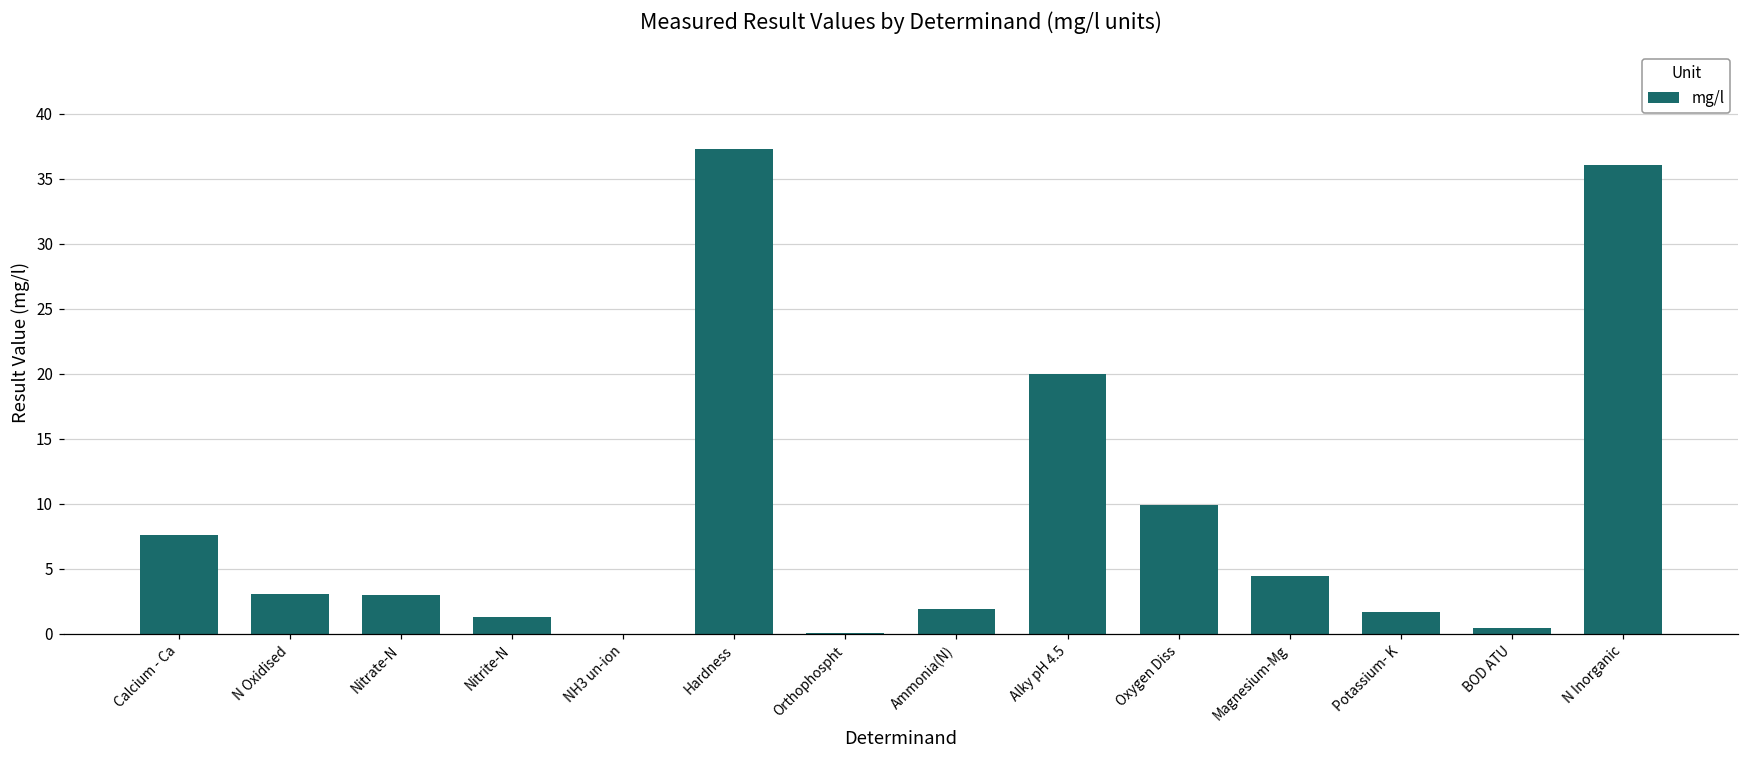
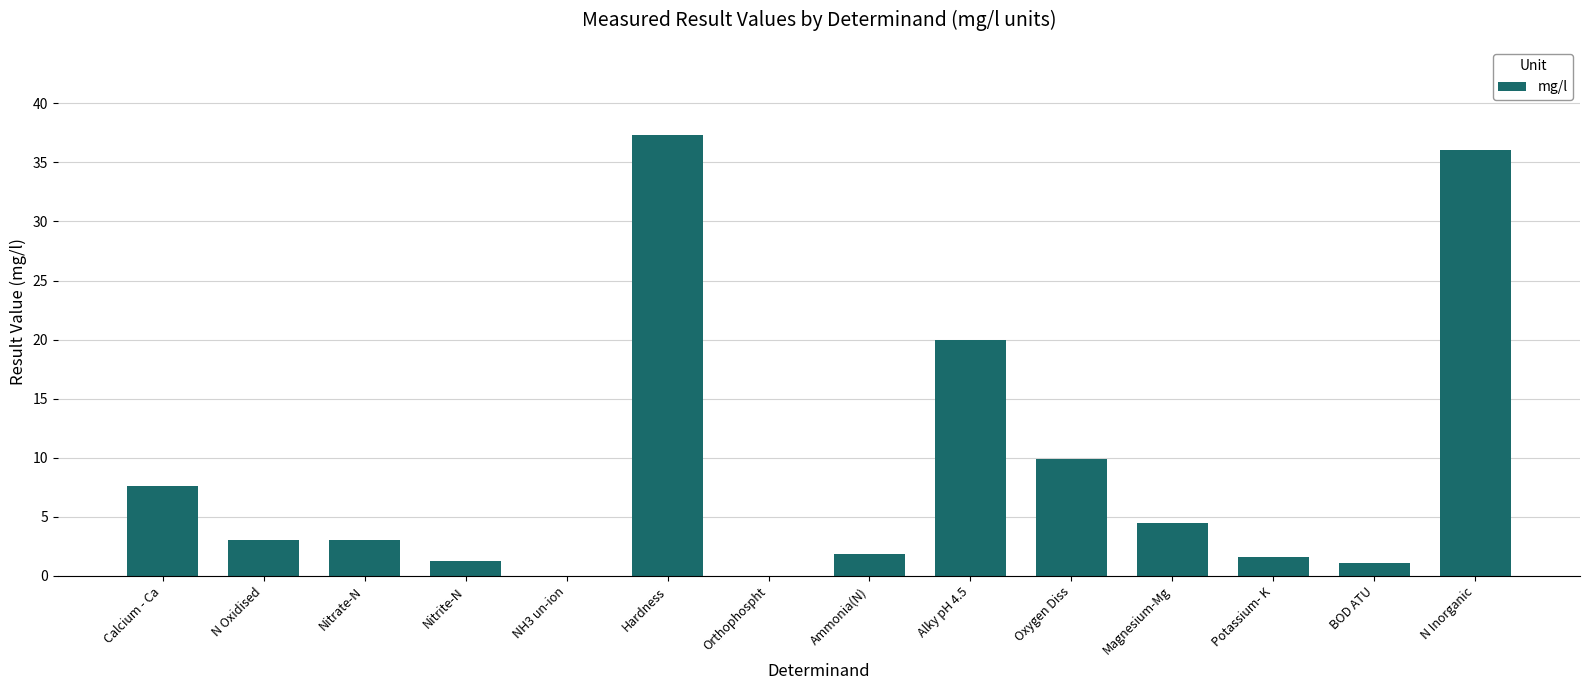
  {
    "Calcium - Ca": 7.6,
    "N Oxidised": 3.0,
    "Nitrate-N": 3.0,
    "Nitrite-N": 1.2,
    "Hardness": 37.3,
    "Ammonia(N)": 1.9,
    "Alky pH 4.5": 20.0,
    "Oxygen Diss": 9.9,
    "Magnesium-Mg": 4.5,
    "Potassium- K": 1.6,
-   "BOD ATU": 0.4,
+   "BOD ATU": 1.1,
    "N Inorganic": 36.1
  }
